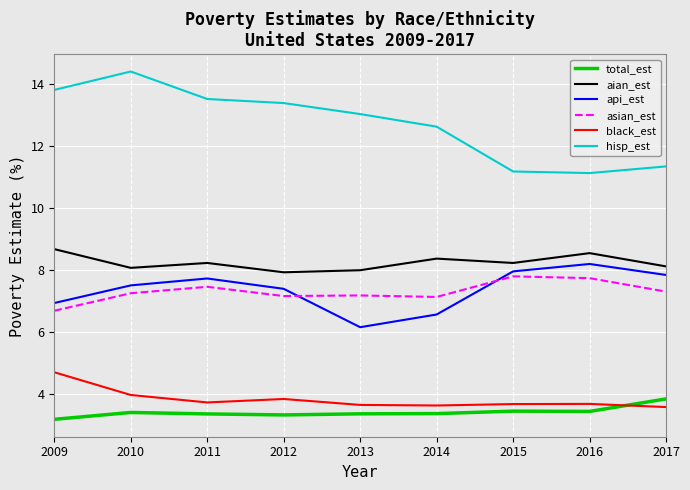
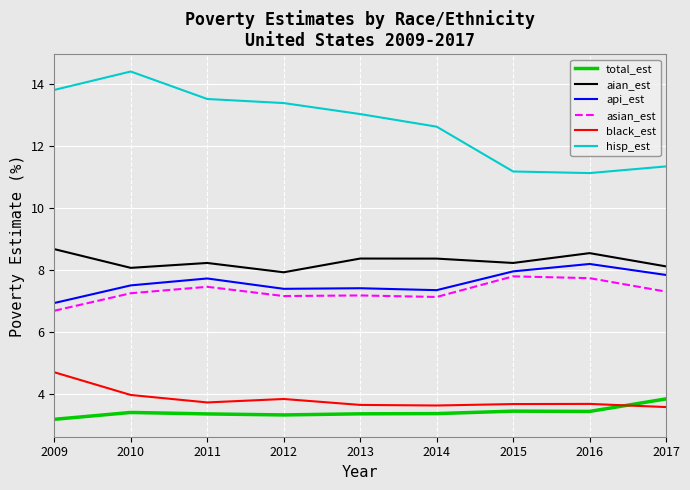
  {
    "total_est": {
      "2009": 3.2,
      "2010": 3.4,
      "2011": 3.3,
      "2012": 3.3,
      "2013": 3.3,
      "2014": 3.4,
      "2015": 3.4,
      "2016": 3.4,
      "2017": 3.8
    },
    "aian_est": {
      "2009": 8.7,
      "2010": 8.1,
      "2011": 8.2,
      "2012": 7.9,
-     "2013": 8.0,
+     "2013": 8.4,
      "2014": 8.4,
      "2015": 8.2,
      "2016": 8.5,
      "2017": 8.1
    },
    "api_est": {
      "2009": 6.9,
      "2010": 7.5,
      "2011": 7.7,
      "2012": 7.4,
-     "2013": 6.1,
-     "2014": 6.6,
+     "2013": 7.4,
+     "2014": 7.3,
      "2015": 7.9,
      "2016": 8.2,
      "2017": 7.8
    },
    "asian_est": {
      "2009": 6.7,
      "2010": 7.2,
      "2011": 7.4,
      "2012": 7.1,
      "2013": 7.2,
      "2014": 7.1,
      "2015": 7.8,
      "2016": 7.7,
      "2017": 7.3
    },
    "black_est": {
      "2009": 4.7,
      "2010": 4.0,
      "2011": 3.7,
      "2012": 3.8,
      "2013": 3.6,
      "2014": 3.6,
      "2015": 3.7,
      "2016": 3.7,
      "2017": 3.6
    },
    "hisp_est": {
      "2009": 13.8,
      "2010": 14.4,
      "2011": 13.5,
      "2012": 13.4,
      "2013": 13.0,
      "2014": 12.6,
      "2015": 11.2,
      "2016": 11.1,
      "2017": 11.3
    }
  }
